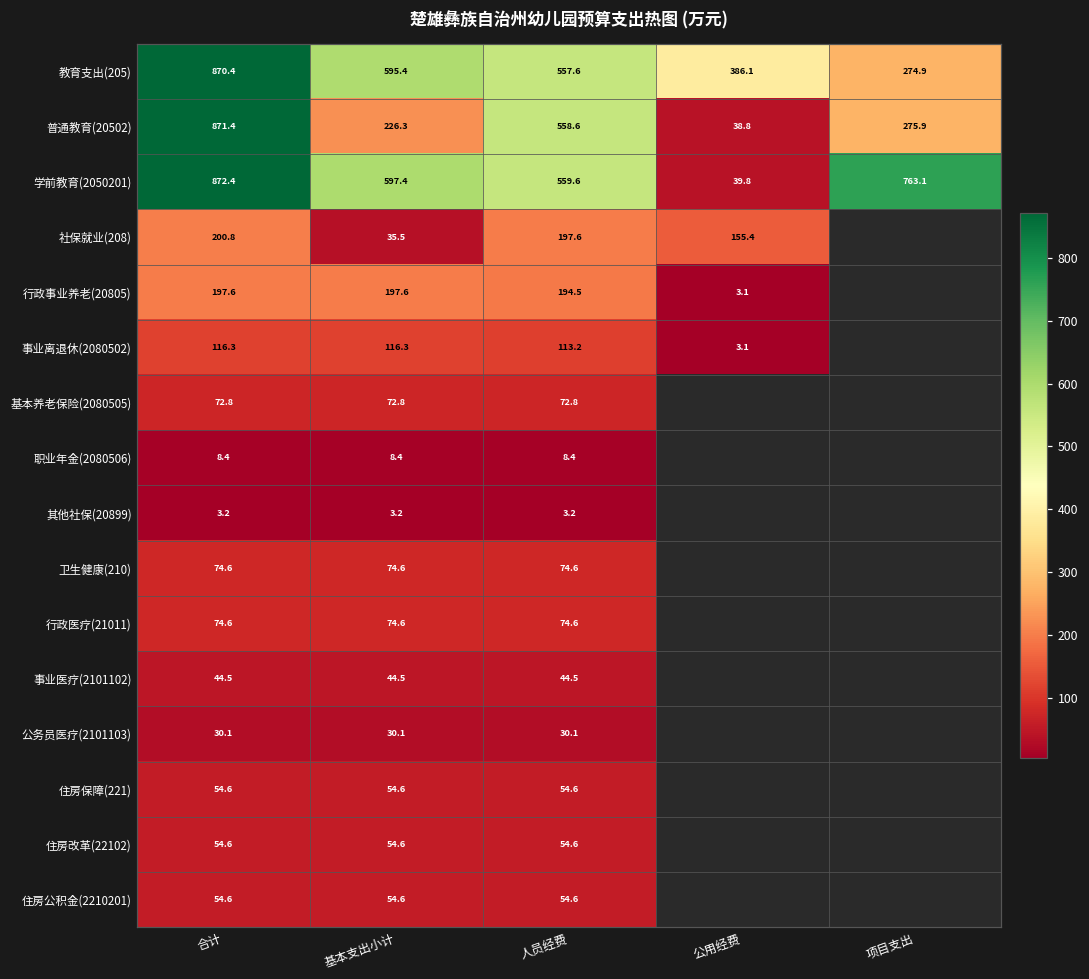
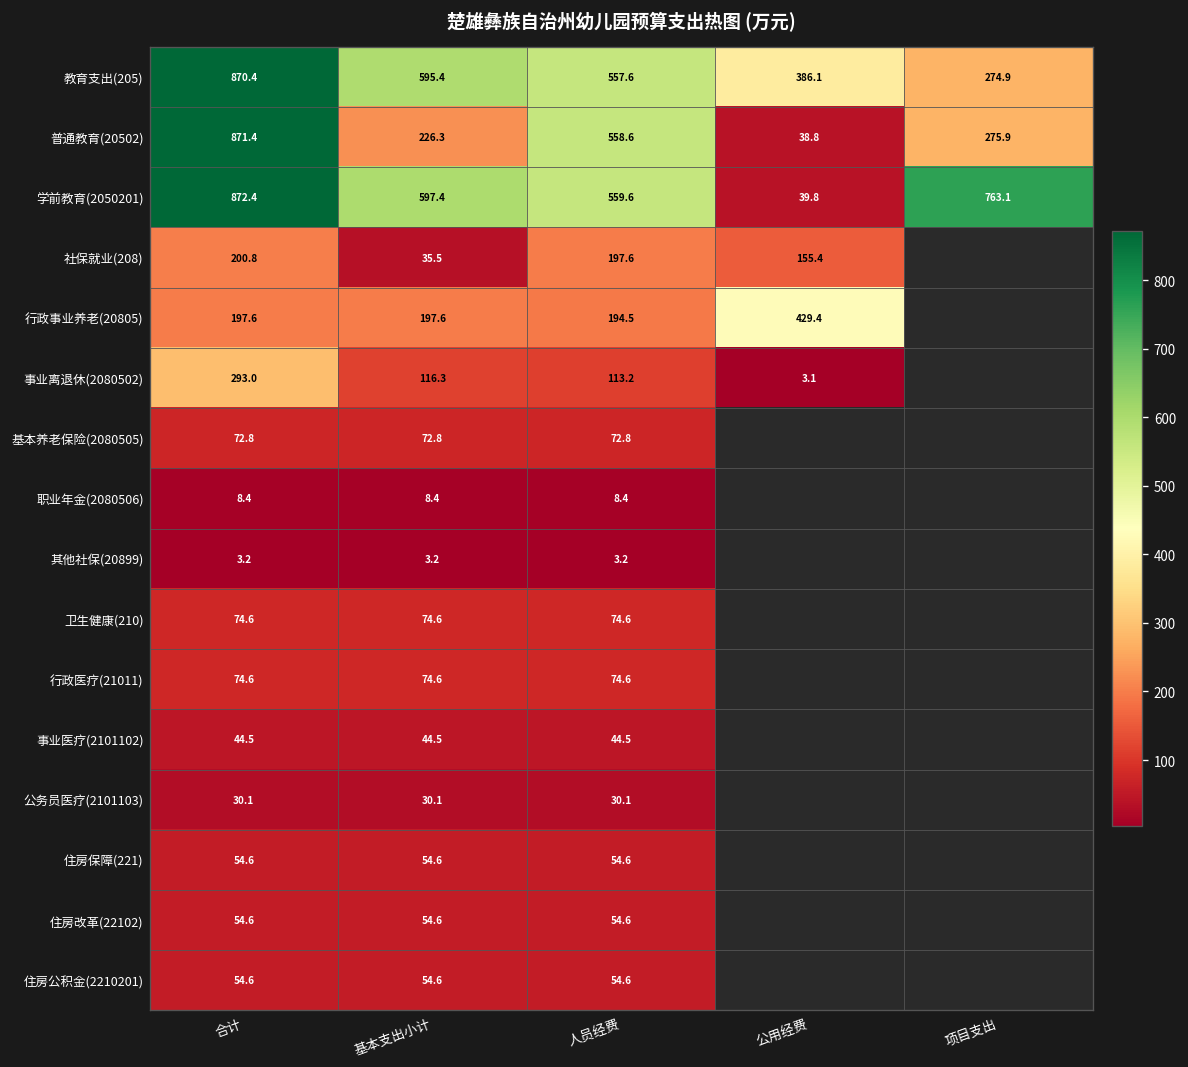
  {
    "教育支出(205)": {
      "合计": 870.4,
      "基本支出小计": 595.4,
      "人员经费": 557.6,
      "公用经费": 386.1,
      "项目支出": 274.9
    },
    "普通教育(20502)": {
      "合计": 871.4,
      "基本支出小计": 226.3,
      "人员经费": 558.6,
      "公用经费": 38.8,
      "项目支出": 275.9
    },
    "学前教育(2050201)": {
      "合计": 872.4,
      "基本支出小计": 597.4,
      "人员经费": 559.6,
      "公用经费": 39.8,
      "项目支出": 763.1
    },
    "社保就业(208)": {
      "合计": 200.8,
      "基本支出小计": 35.5,
      "人员经费": 197.6,
      "公用经费": 155.4
    },
    "行政事业养老(20805)": {
      "合计": 197.6,
      "基本支出小计": 197.6,
      "人员经费": 194.5,
-     "公用经费": 3.1
+     "公用经费": 429.4
    },
    "事业离退休(2080502)": {
-     "合计": 116.3,
+     "合计": 293.0,
      "基本支出小计": 116.3,
      "人员经费": 113.2,
      "公用经费": 3.1
    },
    "基本养老保险(2080505)": {
      "合计": 72.8,
      "基本支出小计": 72.8,
      "人员经费": 72.8
    },
    "职业年金(2080506)": {
      "合计": 8.4,
      "基本支出小计": 8.4,
      "人员经费": 8.4
    },
    "其他社保(20899)": {
      "合计": 3.2,
      "基本支出小计": 3.2,
      "人员经费": 3.2
    },
    "卫生健康(210)": {
      "合计": 74.6,
      "基本支出小计": 74.6,
      "人员经费": 74.6
    },
    "行政医疗(21011)": {
      "合计": 74.6,
      "基本支出小计": 74.6,
      "人员经费": 74.6
    },
    "事业医疗(2101102)": {
      "合计": 44.5,
      "基本支出小计": 44.5,
      "人员经费": 44.5
    },
    "公务员医疗(2101103)": {
      "合计": 30.1,
      "基本支出小计": 30.1,
      "人员经费": 30.1
    },
    "住房保障(221)": {
      "合计": 54.6,
      "基本支出小计": 54.6,
      "人员经费": 54.6
    },
    "住房改革(22102)": {
      "合计": 54.6,
      "基本支出小计": 54.6,
      "人员经费": 54.6
    },
    "住房公积金(2210201)": {
      "合计": 54.6,
      "基本支出小计": 54.6,
      "人员经费": 54.6
    }
  }
